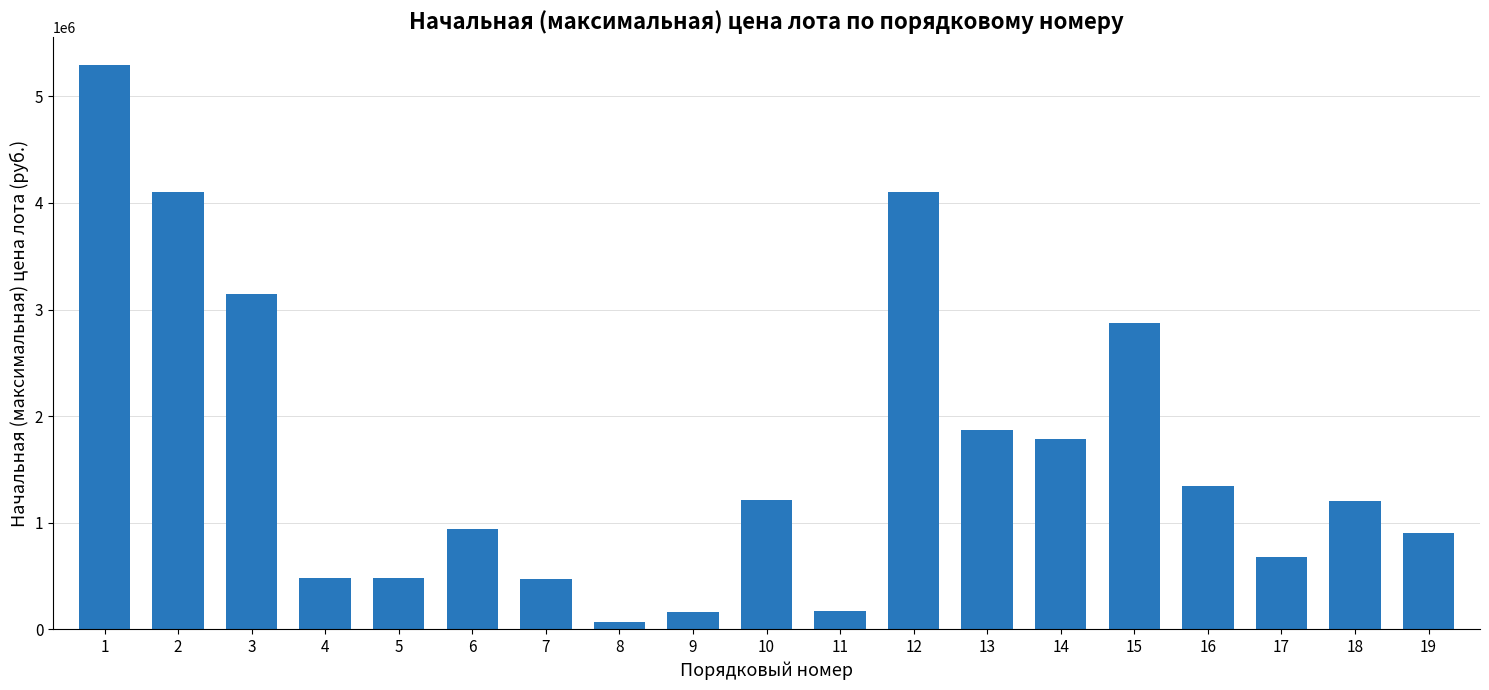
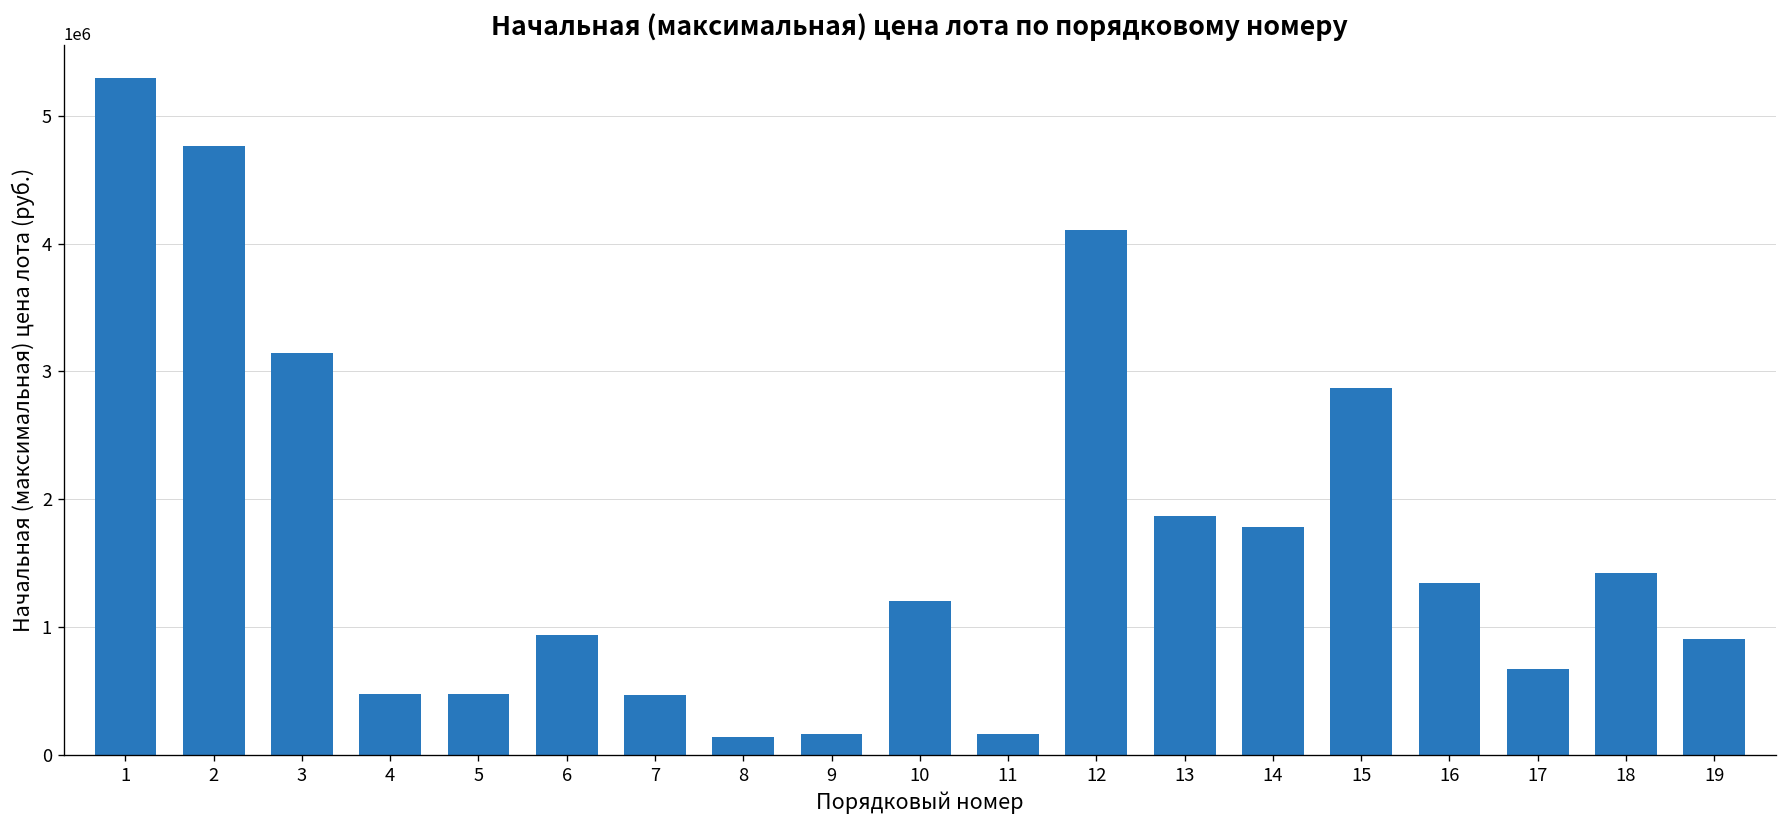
  {
    "1": 5290000,
-   "2": 4110000,
+   "2": 4760000,
    "3": 3150000,
    "4": 480000,
    "5": 480000,
    "6": 940000,
    "7": 470000,
-   "8": 70000,
+   "8": 140000,
    "9": 160000,
    "10": 1210000,
    "11": 170000,
    "12": 4110000,
    "13": 1870000,
    "14": 1780000,
    "15": 2870000,
    "16": 1340000,
    "17": 670000,
-   "18": 1210000,
+   "18": 1420000,
    "19": 910000
  }
